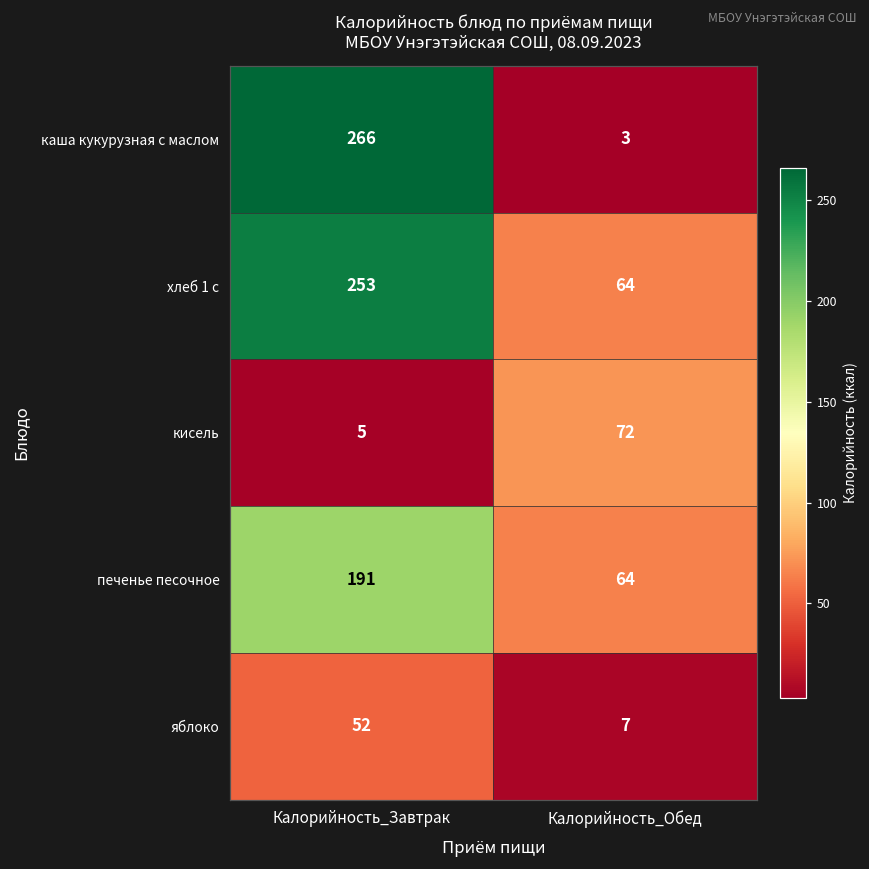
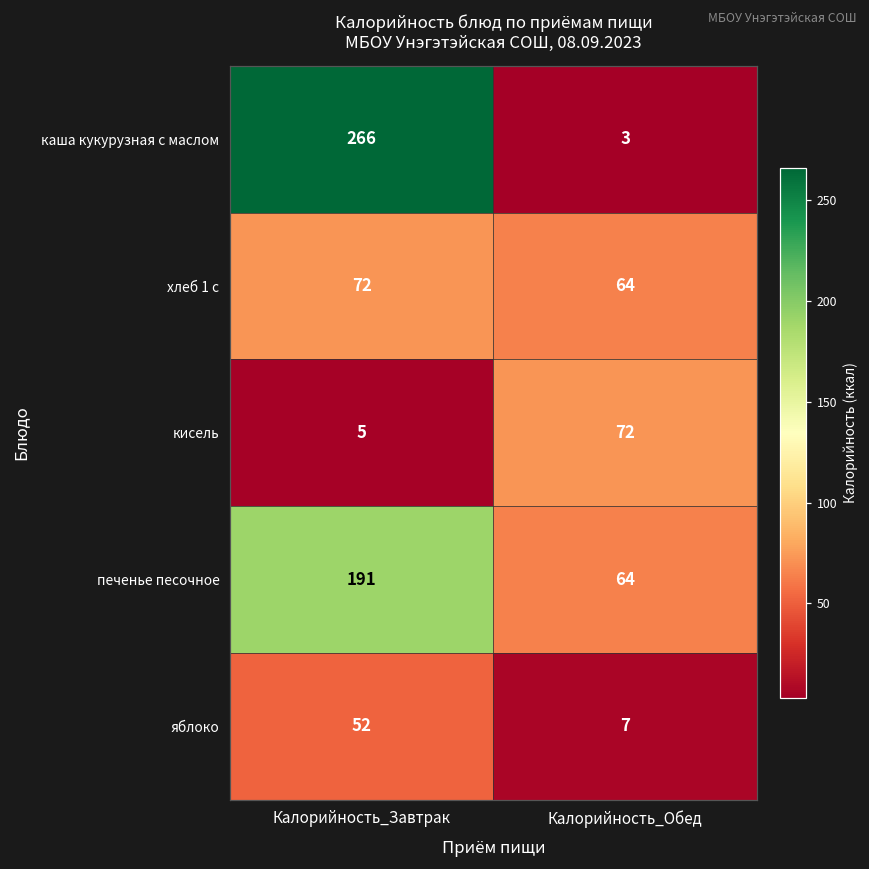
  {
    "каша кукурузная с маслом": {
      "Калорийность_Завтрак": 266,
      "Калорийность_Обед": 3
    },
    "хлеб 1 с": {
-     "Калорийность_Завтрак": 253,
+     "Калорийность_Завтрак": 72,
      "Калорийность_Обед": 64
    },
    "кисель": {
      "Калорийность_Завтрак": 5,
      "Калорийность_Обед": 72
    },
    "печенье песочное": {
      "Калорийность_Завтрак": 191,
      "Калорийность_Обед": 64
    },
    "яблоко": {
      "Калорийность_Завтрак": 52,
      "Калорийность_Обед": 7
    }
  }
